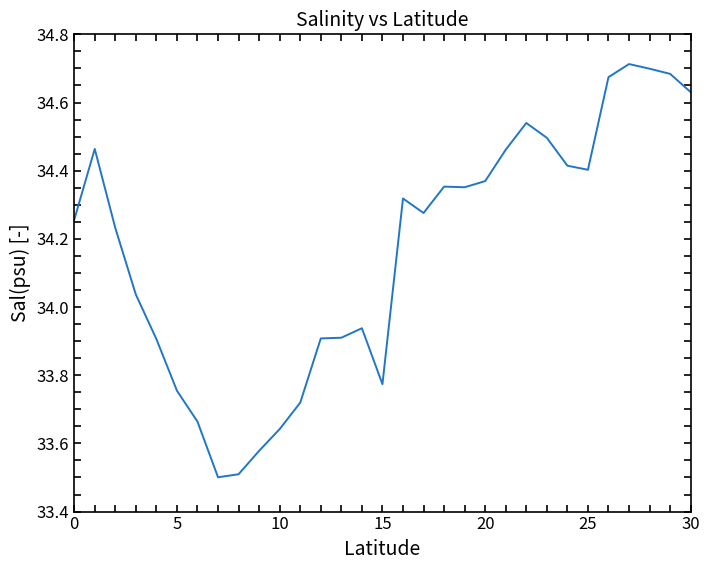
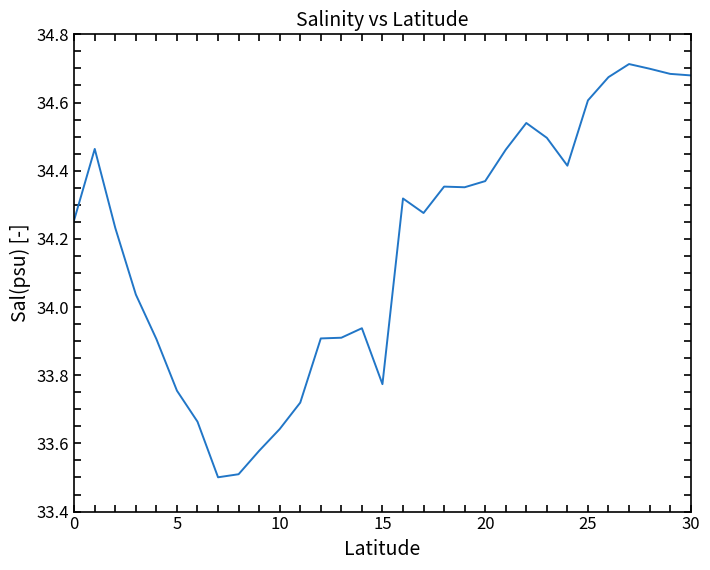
  {
    "0": 34.26,
    "5": 33.75,
    "10": 33.64,
    "15": 33.77,
    "20": 34.37,
-   "25": 34.40,
-   "30": 34.63
+   "25": 34.61,
+   "30": 34.68
  }
